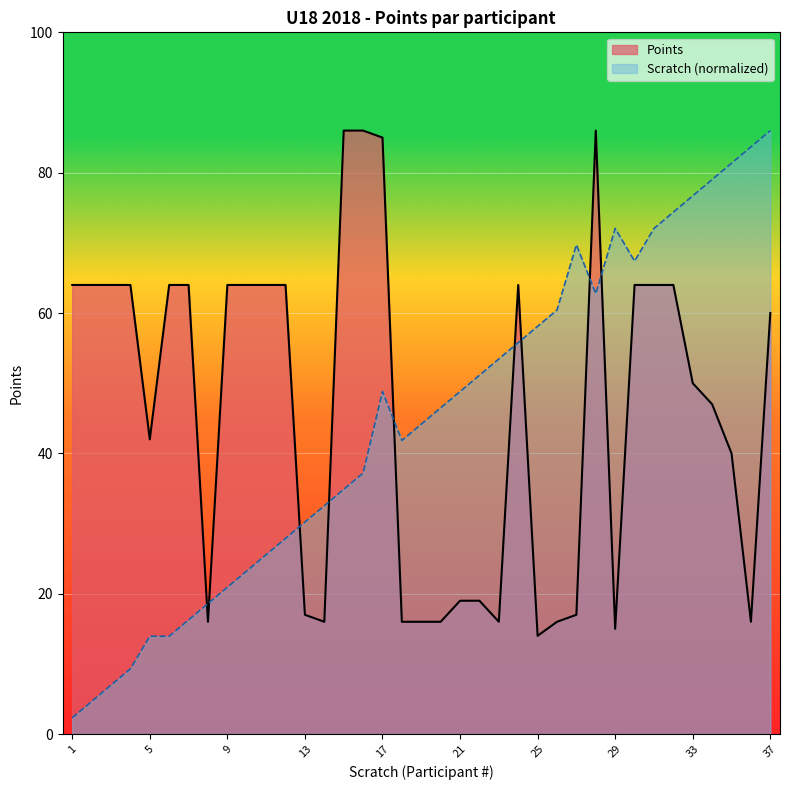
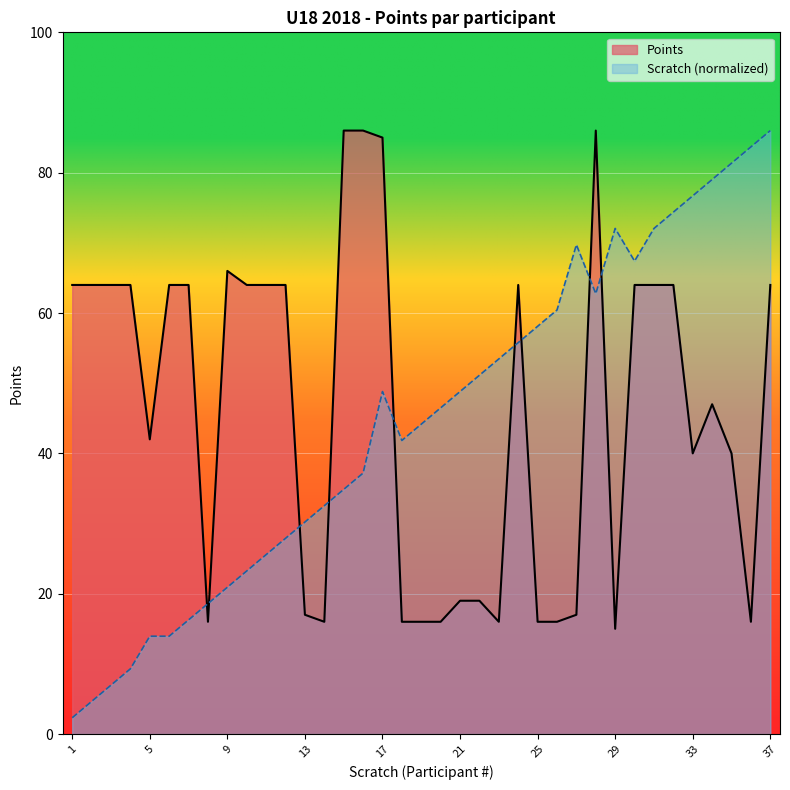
  {
    "Points": {
      "1": 64,
      "5": 42,
-     "9": 64,
+     "9": 66,
      "13": 17,
      "17": 85,
      "21": 19,
-     "25": 14,
+     "25": 16,
      "29": 15,
-     "33": 50,
-     "37": 60
+     "33": 40,
+     "37": 64
    },
    "Scratch (normalized)": {
      "1": 2,
      "5": 14,
      "9": 21,
      "13": 30,
      "17": 49,
      "21": 49,
      "25": 58,
      "29": 72,
      "33": 77,
      "37": 86
    }
  }
